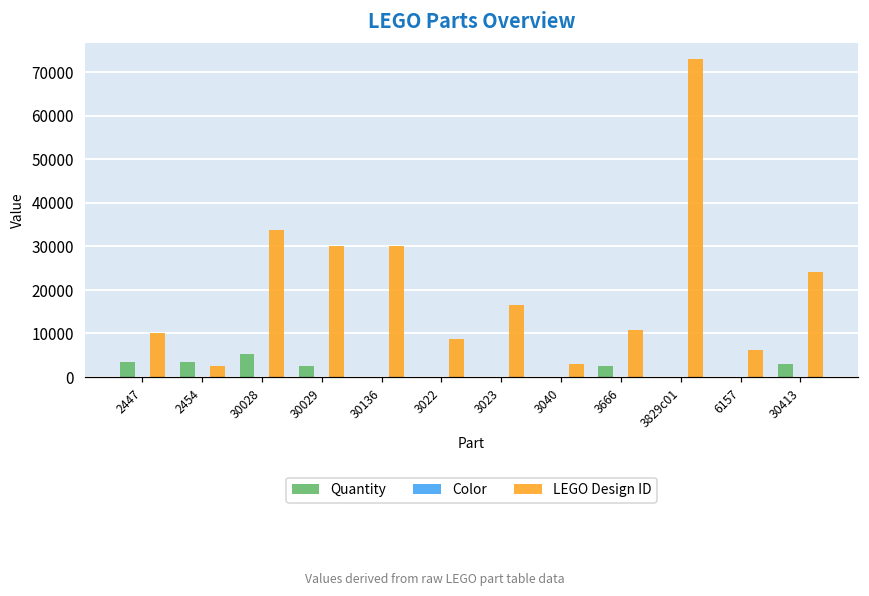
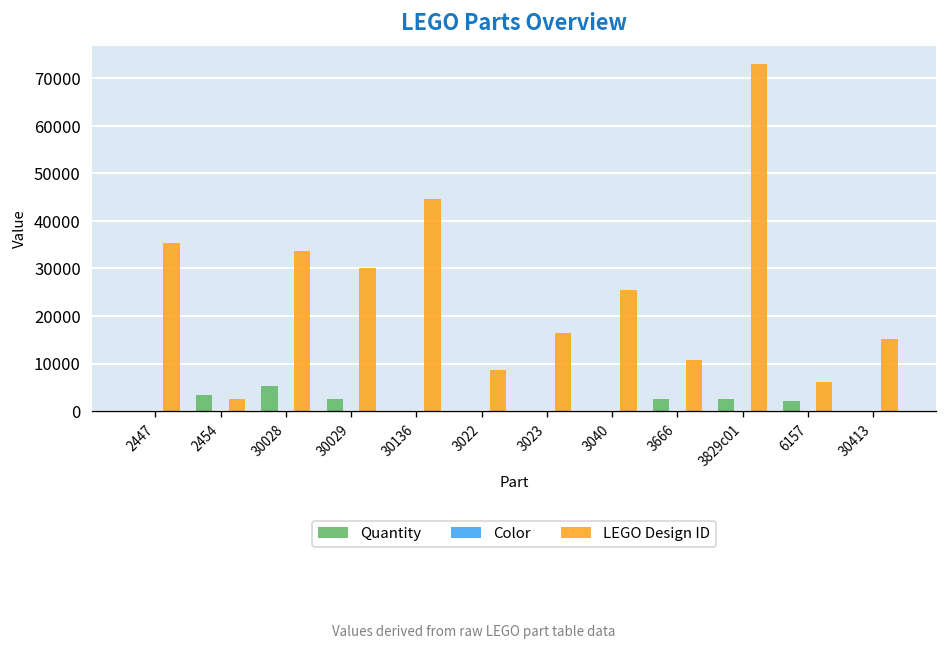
  {
    "Quantity": {
-     "2447": 4000,
+     "2447": 0,
      "2454": 3000,
      "30028": 5000,
      "30029": 3000,
      "3666": 3000,
-     "3829c01": 0,
-     "6157": 0,
-     "30413": 3000
+     "3829c01": 3000,
+     "6157": 2000,
+     "30413": 0
    },
    "LEGO Design ID": {
-     "2447": 10000,
+     "2447": 35000,
      "2454": 2000,
      "30028": 34000,
      "30029": 30000,
-     "30136": 30000,
+     "30136": 45000,
      "3022": 9000,
      "3023": 16000,
-     "3040": 3000,
+     "3040": 25000,
      "3666": 11000,
      "3829c01": 73000,
      "6157": 6000,
-     "30413": 24000
+     "30413": 15000
    }
  }
